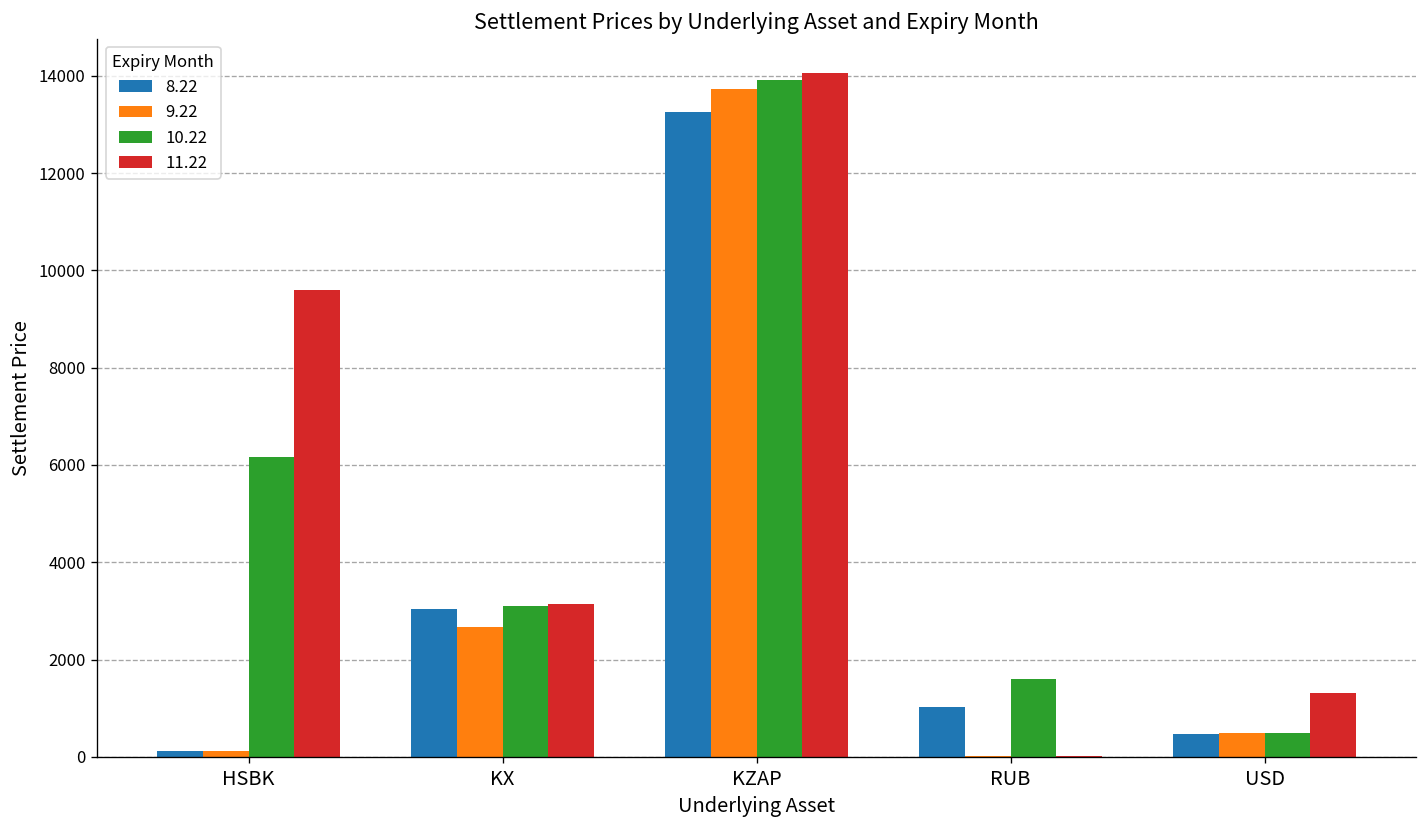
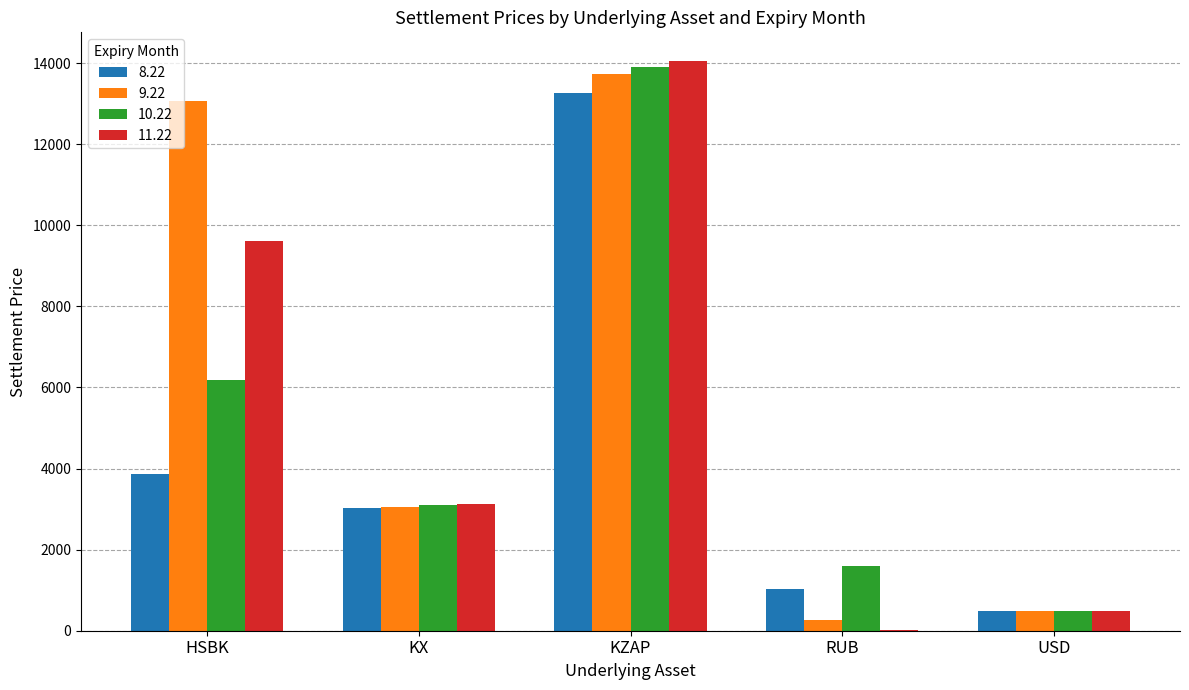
  {
    "8.22": {
-     "HSBK": 100,
+     "HSBK": 3900,
      "KX": 3000,
      "KZAP": 13300,
      "RUB": 1000,
      "USD": 500
    },
    "9.22": {
-     "HSBK": 100,
-     "KX": 2700,
+     "HSBK": 13100,
+     "KX": 3100,
      "KZAP": 13700,
-     "RUB": 0,
+     "RUB": 300,
      "USD": 500
    },
    "10.22": {
      "HSBK": 6200,
      "KX": 3100,
      "KZAP": 13900,
      "RUB": 1600,
      "USD": 500
    },
    "11.22": {
      "HSBK": 9600,
      "KX": 3100,
      "KZAP": 14100,
-     "USD": 1300
+     "USD": 500
    }
  }
